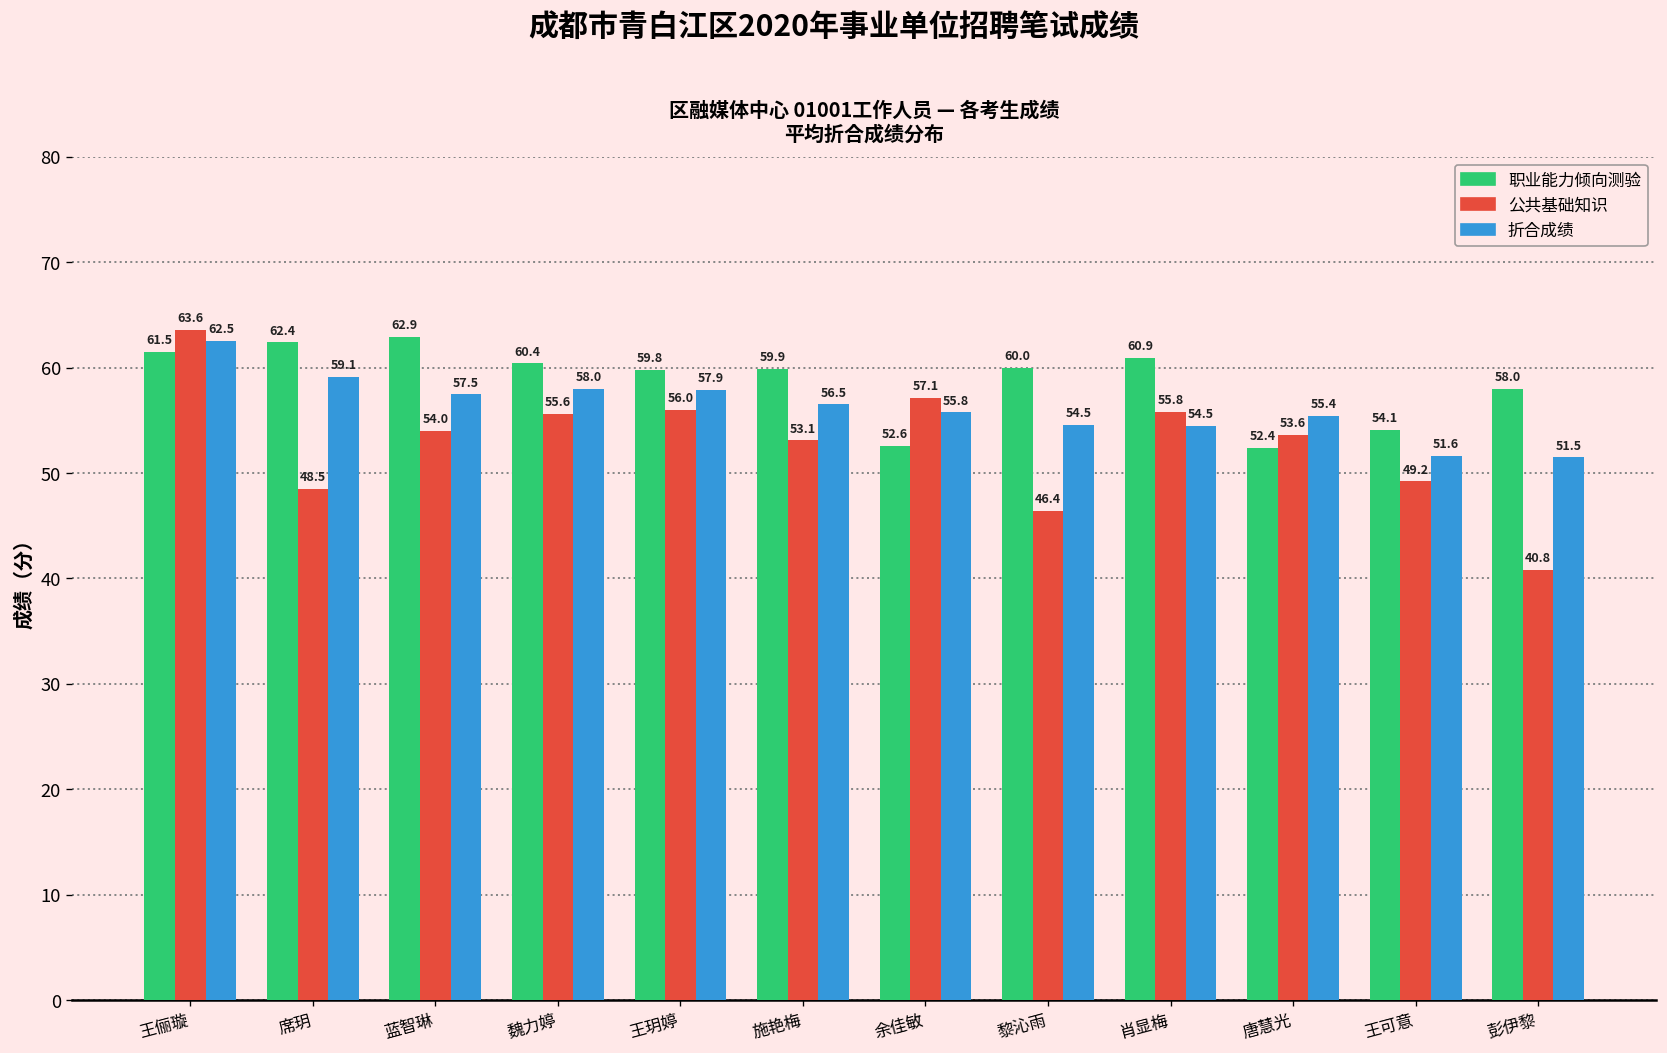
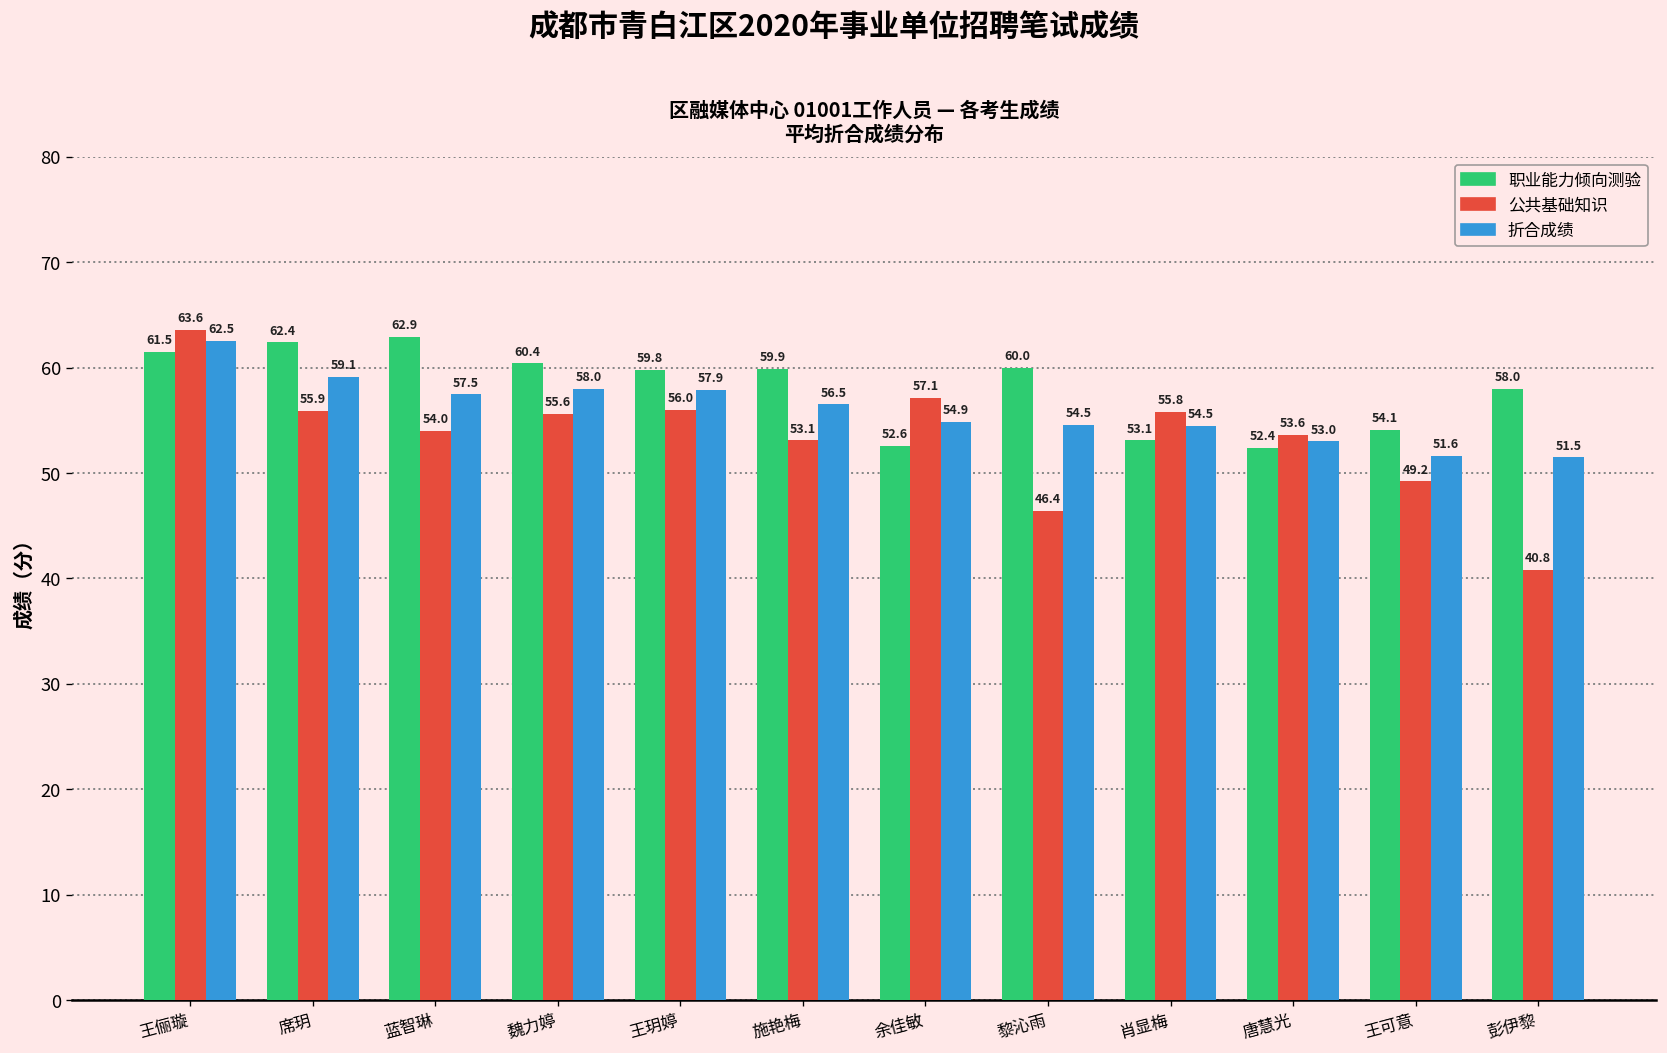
  {
    "职业能力倾向测验": {
      "王俪璇": 61.5,
      "席玥": 62.4,
      "蓝智琳": 62.9,
      "魏力婷": 60.4,
      "王玥婷": 59.8,
      "施艳梅": 59.9,
      "余佳敏": 52.6,
      "黎沁雨": 60.0,
-     "肖显梅": 60.9,
+     "肖显梅": 53.1,
      "唐慧光": 52.4,
      "王可意": 54.1,
      "彭伊黎": 58.0
    },
    "公共基础知识": {
      "王俪璇": 63.6,
-     "席玥": 48.5,
+     "席玥": 55.9,
      "蓝智琳": 54.0,
      "魏力婷": 55.6,
      "王玥婷": 56.0,
      "施艳梅": 53.1,
      "余佳敏": 57.1,
      "黎沁雨": 46.4,
      "肖显梅": 55.8,
      "唐慧光": 53.6,
      "王可意": 49.2,
      "彭伊黎": 40.8
    },
    "折合成绩": {
      "王俪璇": 62.5,
      "席玥": 59.1,
      "蓝智琳": 57.5,
      "魏力婷": 58.0,
      "王玥婷": 57.9,
      "施艳梅": 56.5,
-     "余佳敏": 55.8,
+     "余佳敏": 54.9,
      "黎沁雨": 54.5,
      "肖显梅": 54.5,
-     "唐慧光": 55.4,
+     "唐慧光": 53.0,
      "王可意": 51.6,
      "彭伊黎": 51.5
    }
  }
